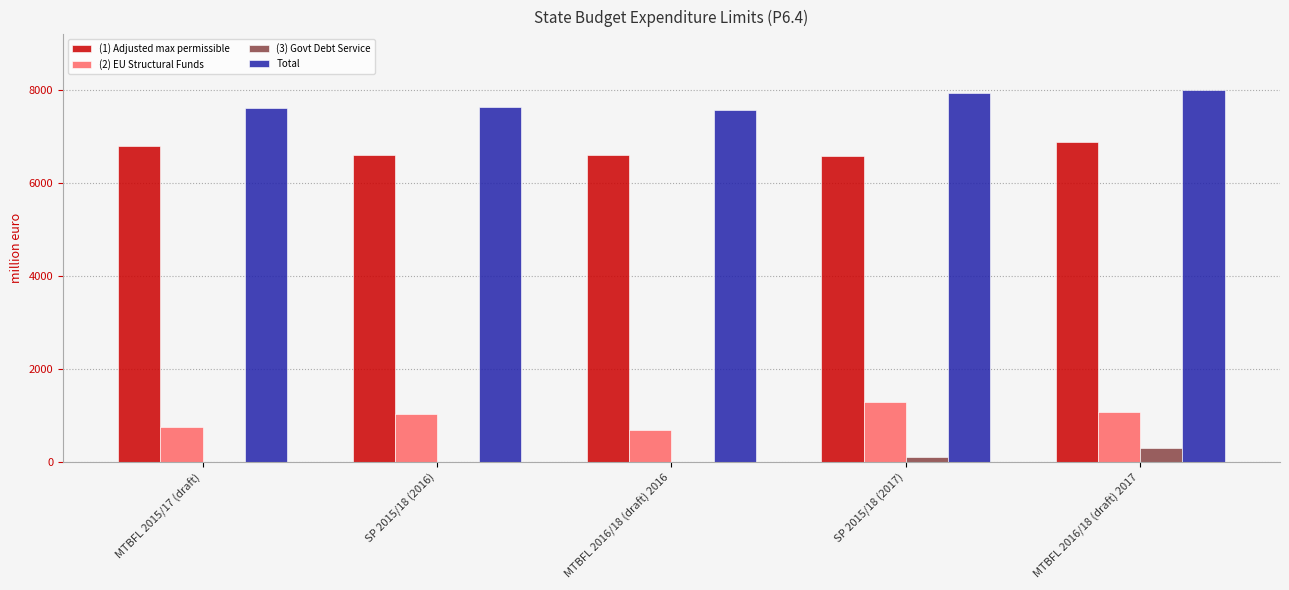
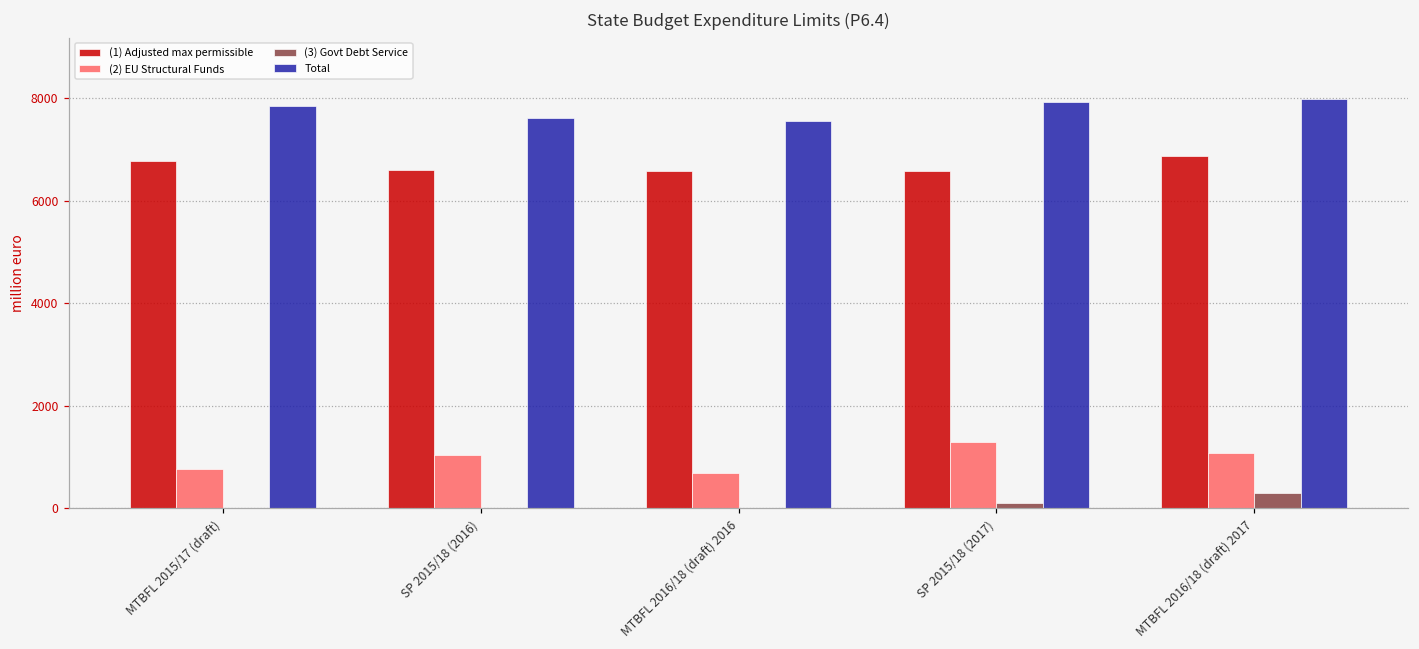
  {
    "(1) Adjusted max permissible": {
      "MTBFL 2015/17 (draft)": 6800,
      "SP 2015/18 (2016)": 6600,
      "MTBFL 2016/18 (draft) 2016": 6600,
      "SP 2015/18 (2017)": 6600,
      "MTBFL 2016/18 (draft) 2017": 6900
    },
    "(2) EU Structural Funds": {
      "MTBFL 2015/17 (draft)": 800,
      "SP 2015/18 (2016)": 1000,
      "MTBFL 2016/18 (draft) 2016": 700,
      "SP 2015/18 (2017)": 1300,
      "MTBFL 2016/18 (draft) 2017": 1100
    },
    "(3) Govt Debt Service": {
      "MTBFL 2015/17 (draft)": 0,
      "SP 2015/18 (2016)": 0,
      "MTBFL 2016/18 (draft) 2016": 0,
      "SP 2015/18 (2017)": 100,
      "MTBFL 2016/18 (draft) 2017": 300
    },
    "Total": {
-     "MTBFL 2015/17 (draft)": 7600,
+     "MTBFL 2015/17 (draft)": 7900,
      "SP 2015/18 (2016)": 7600,
      "MTBFL 2016/18 (draft) 2016": 7600,
      "SP 2015/18 (2017)": 7900,
      "MTBFL 2016/18 (draft) 2017": 8000
    }
  }
